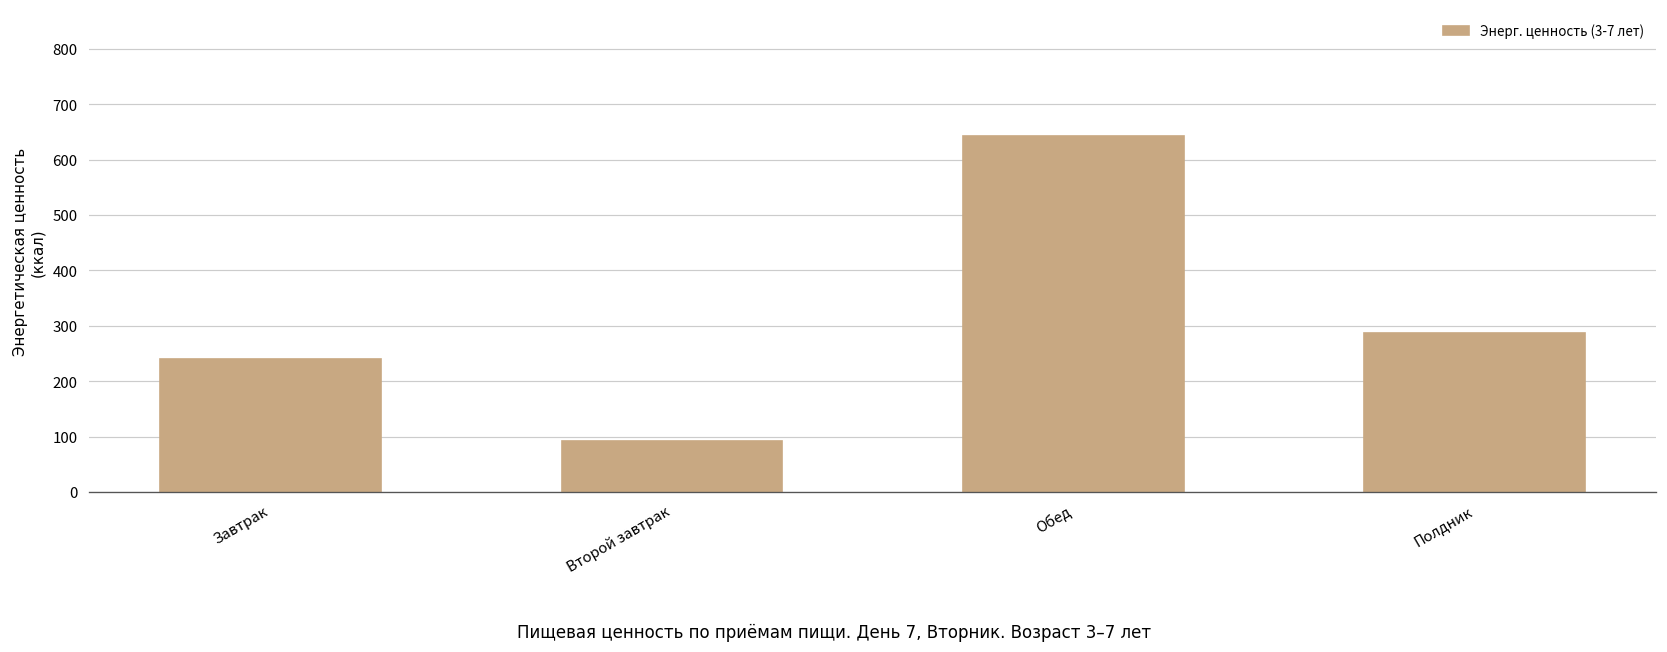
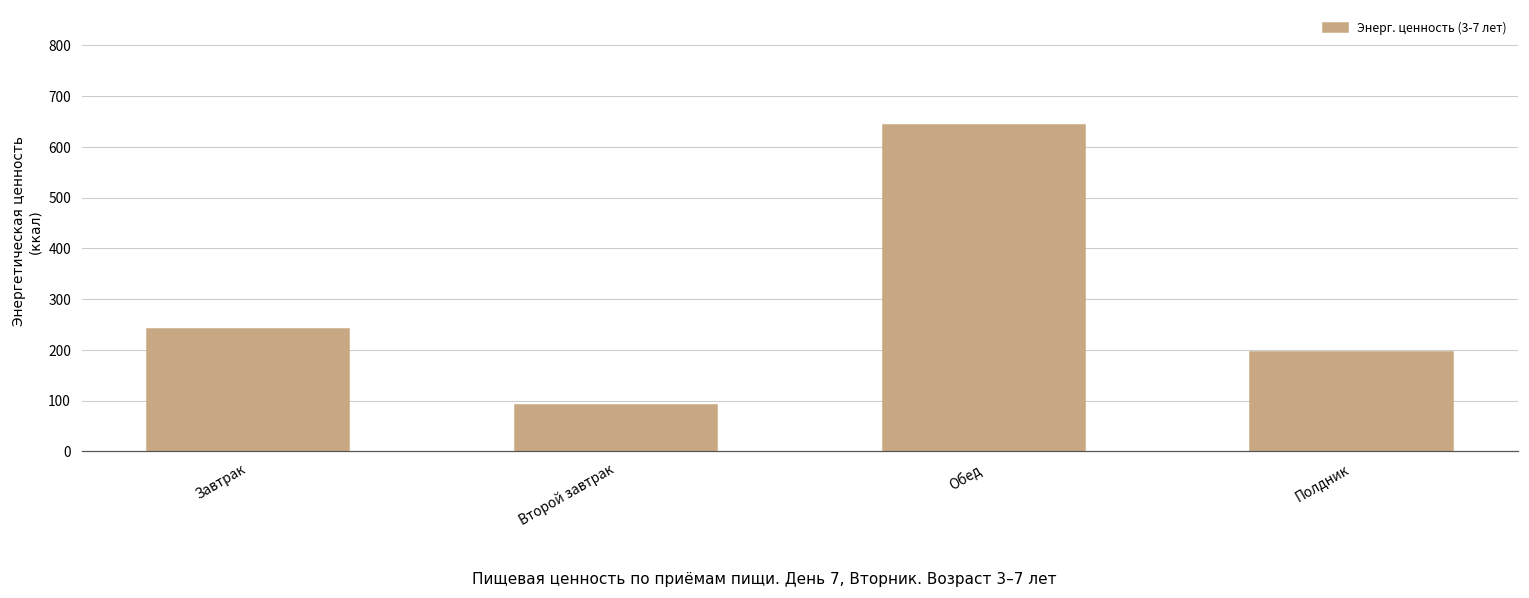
  {
    "Завтрак": 240,
    "Второй завтрак": 90,
    "Обед": 640,
-   "Полдник": 290
+   "Полдник": 200
  }
